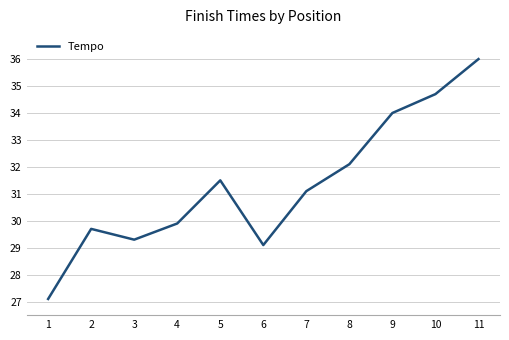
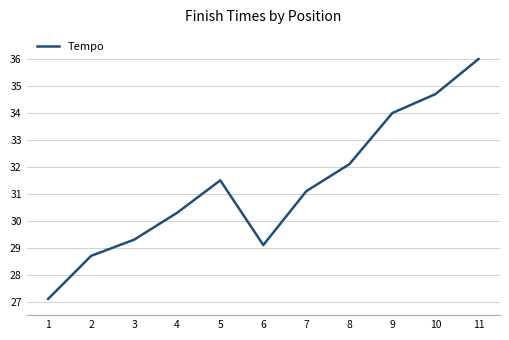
  {
    "1": 27.1,
-   "2": 29.7,
+   "2": 28.7,
    "3": 29.3,
-   "4": 29.9,
+   "4": 30.3,
    "5": 31.5,
    "6": 29.1,
    "7": 31.1,
    "8": 32.1,
    "9": 34.0,
    "10": 34.7,
    "11": 36.0
  }
